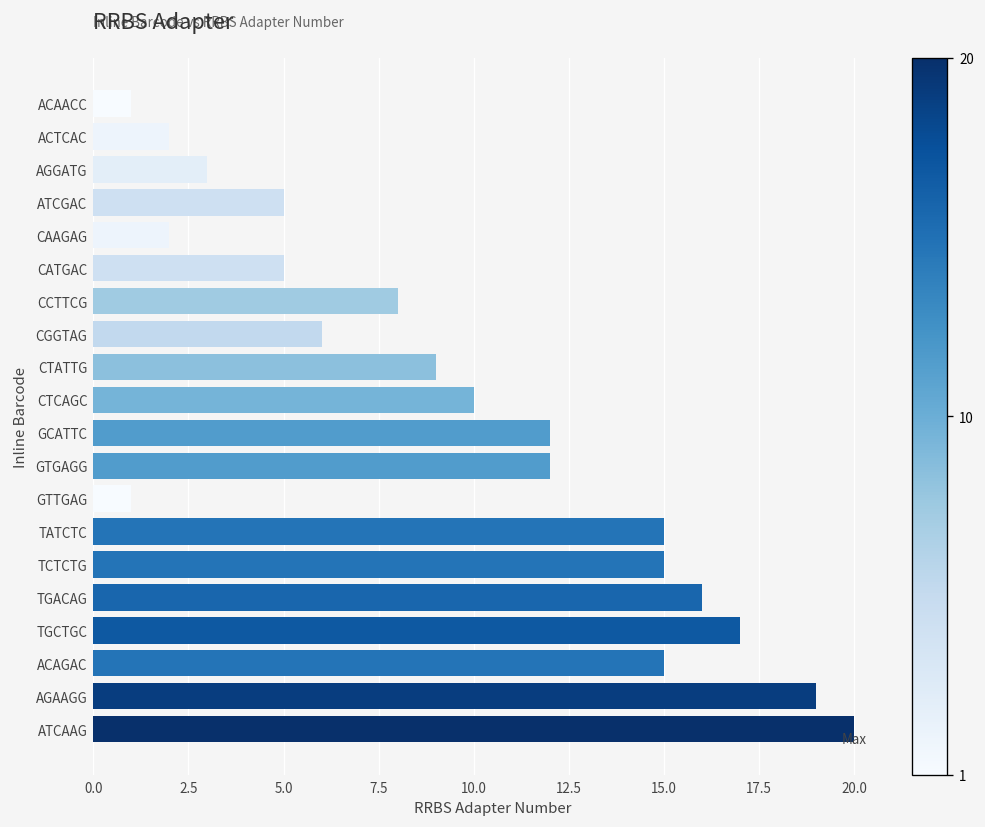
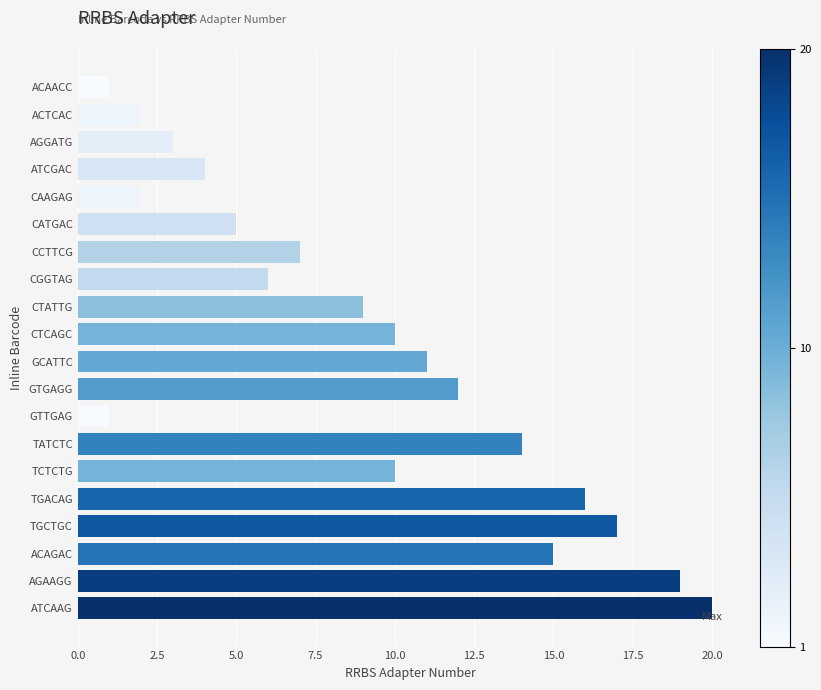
  {
    "ACAACC": 1,
    "ACTCAC": 2,
    "AGGATG": 3,
-   "ATCGAC": 5,
+   "ATCGAC": 4,
    "CAAGAG": 2,
    "CATGAC": 5,
-   "CCTTCG": 8,
+   "CCTTCG": 7,
    "CGGTAG": 6,
    "CTATTG": 9,
    "CTCAGC": 10,
-   "GCATTC": 12,
+   "GCATTC": 11,
    "GTGAGG": 12,
    "GTTGAG": 1,
-   "TATCTC": 15,
-   "TCTCTG": 15,
+   "TATCTC": 14,
+   "TCTCTG": 10,
    "TGACAG": 16,
    "TGCTGC": 17,
    "ACAGAC": 15,
    "AGAAGG": 19,
    "ATCAAG": 20
  }
